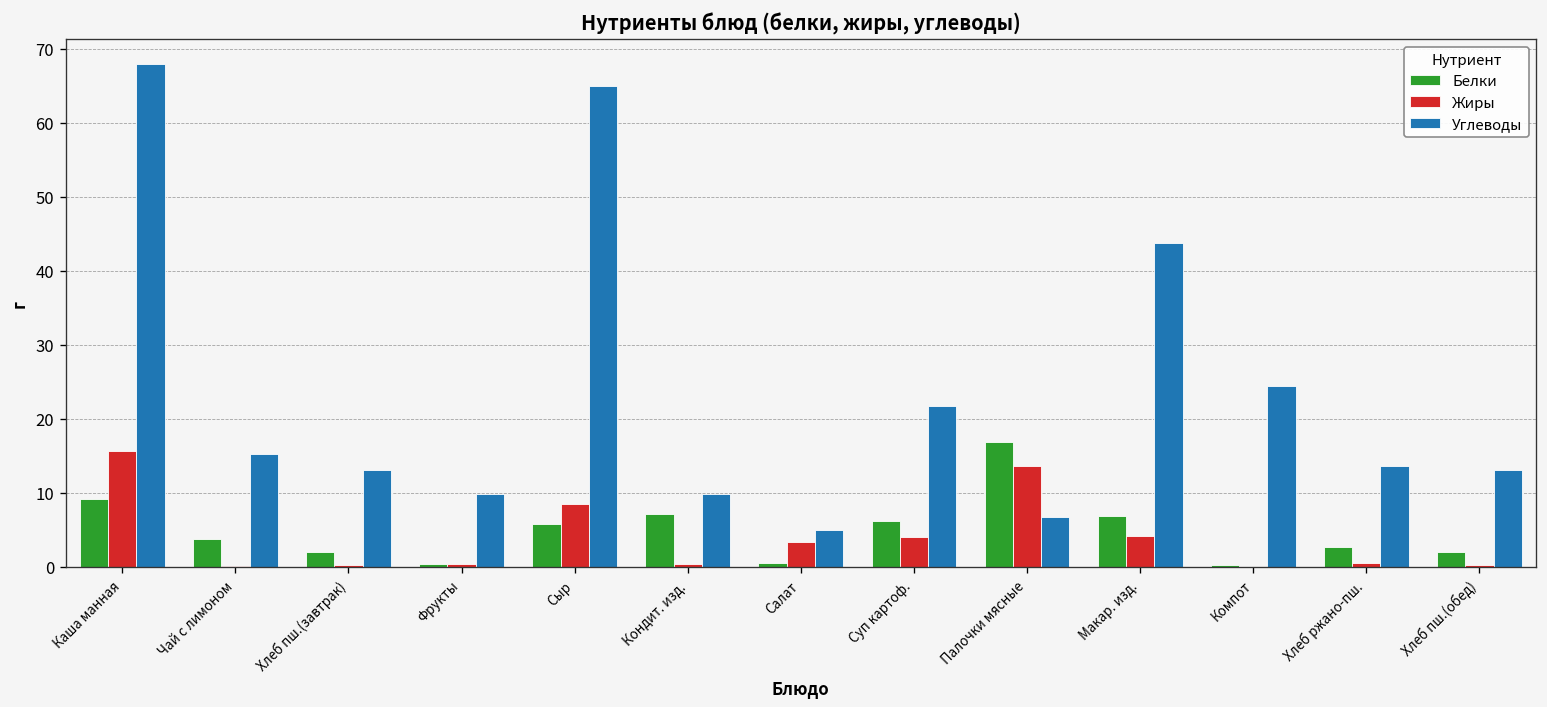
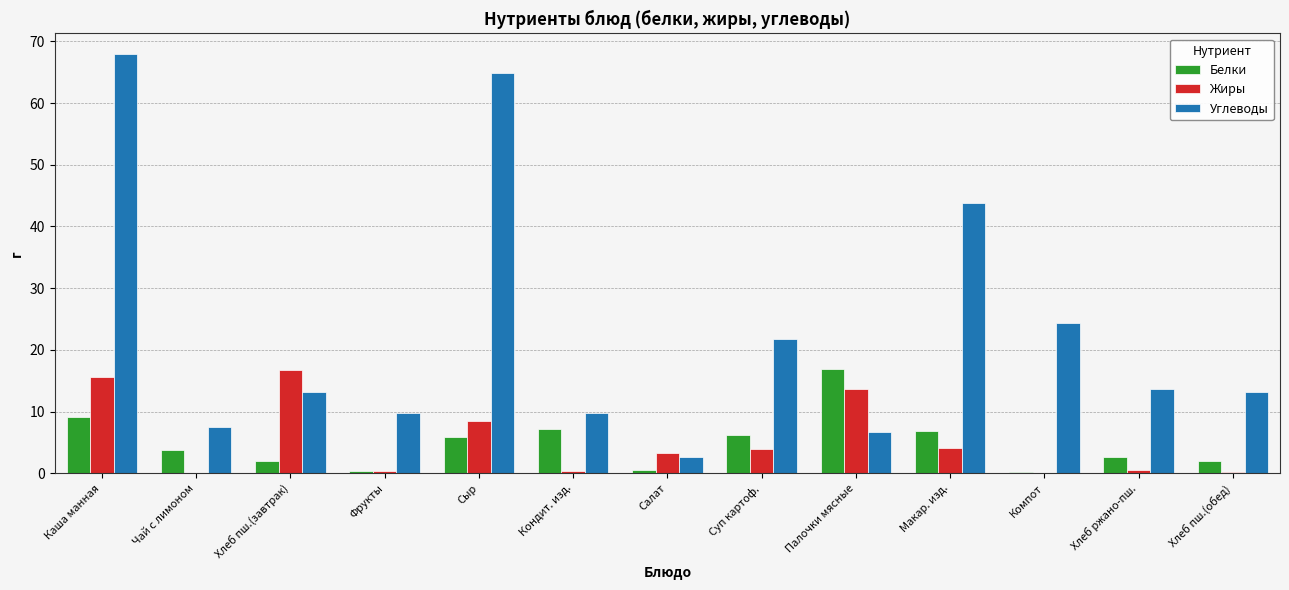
  {
    "Белки": {
      "Каша манная": 9,
      "Чай с лимоном": 4,
      "Хлеб пш.(завтрак)": 2,
      "Сыр": 6,
      "Кондит. изд.": 7,
      "Салат": 1,
      "Суп картоф.": 6,
      "Палочки мясные": 17,
      "Макар. изд.": 7,
      "Хлеб ржано-пш.": 3,
      "Хлеб пш.(обед)": 2
    },
    "Жиры": {
      "Каша манная": 16,
-     "Хлеб пш.(завтрак)": 0,
+     "Хлеб пш.(завтрак)": 17,
      "Сыр": 9,
      "Салат": 3,
      "Суп картоф.": 4,
      "Палочки мясные": 14,
      "Макар. изд.": 4,
      "Компот": 0,
      "Хлеб ржано-пш.": 0
    },
    "Углеводы": {
      "Каша манная": 68,
-     "Чай с лимоном": 15,
+     "Чай с лимоном": 7,
      "Хлеб пш.(завтрак)": 13,
      "Фрукты": 10,
      "Сыр": 65,
      "Кондит. изд.": 10,
-     "Салат": 5,
+     "Салат": 3,
      "Суп картоф.": 22,
      "Палочки мясные": 7,
      "Макар. изд.": 44,
      "Компот": 24,
      "Хлеб ржано-пш.": 14,
      "Хлеб пш.(обед)": 13
    }
  }
